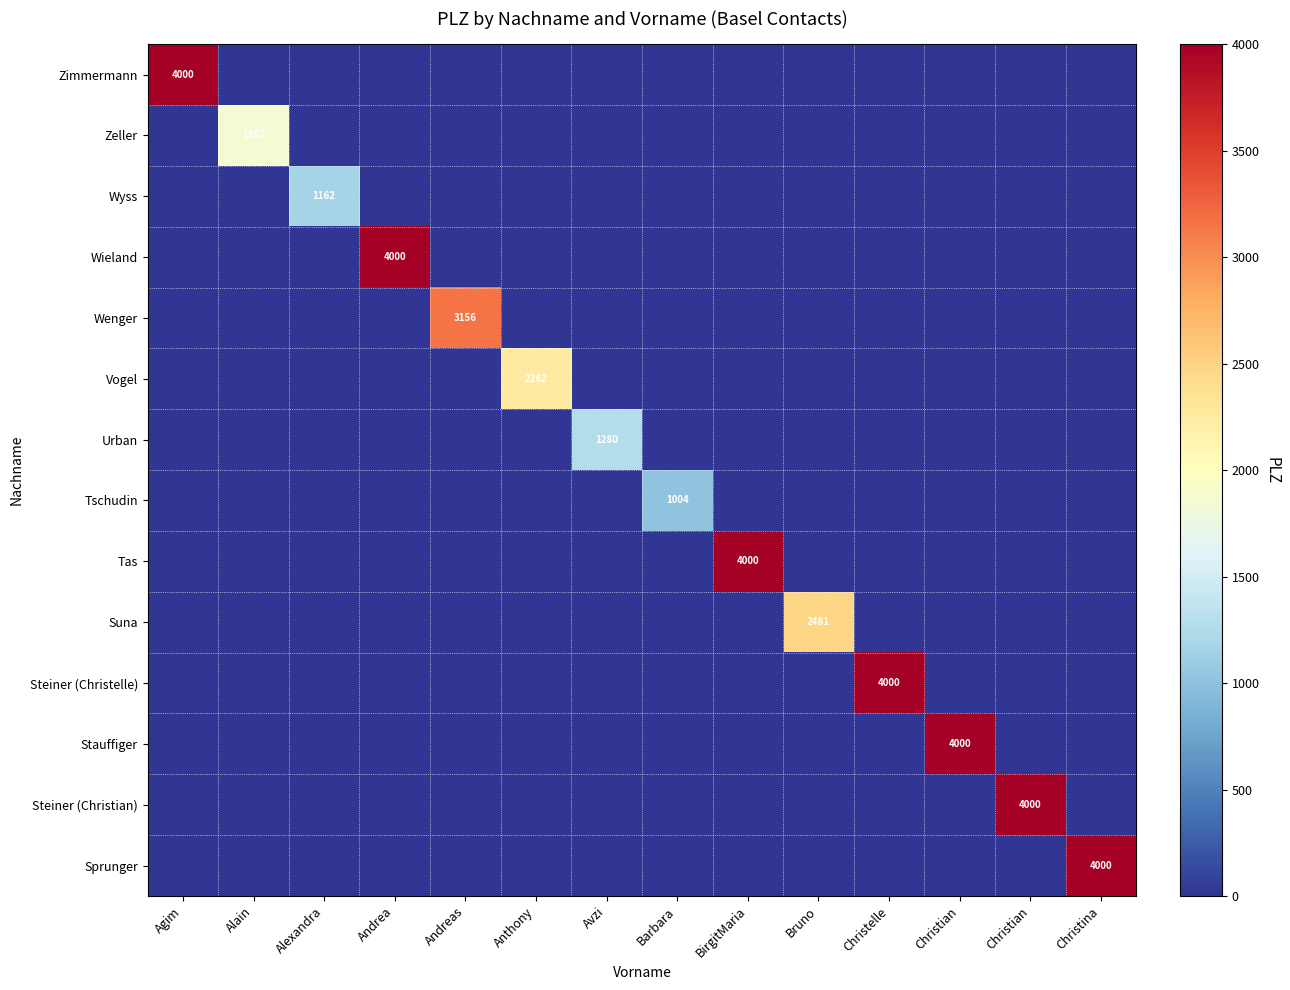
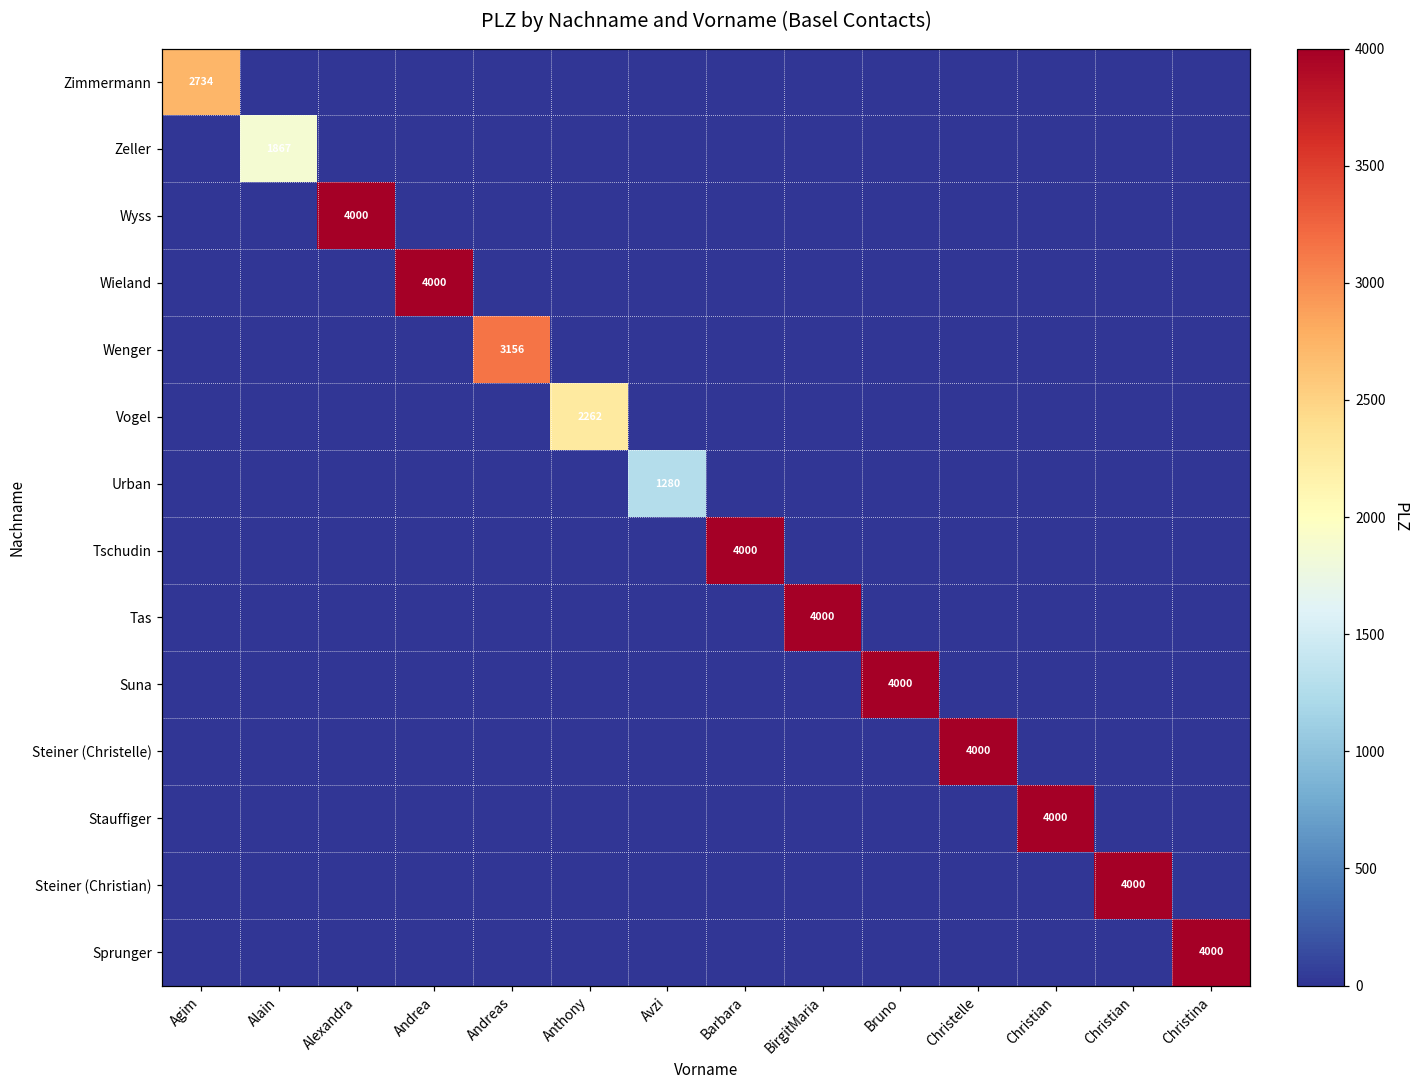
  {
    "Zimmermann": {
-     "Agim": 4000
+     "Agim": 2734
    },
    "Wyss": {
-     "Alexandra": 1162
+     "Alexandra": 4000
    },
    "Wieland": {
      "Andrea": 4000
    },
    "Wenger": {
      "Andreas": 3156
    },
    "Vogel": {
      "Anthony": 2262
    },
    "Urban": {
      "Avzi": 1280
    },
    "Tschudin": {
-     "Barbara": 1004
+     "Barbara": 4000
    },
    "Tas": {
      "BirgitMaria": 4000
    },
    "Suna": {
-     "Bruno": 2481
+     "Bruno": 4000
    },
    "Steiner (Christelle)": {
      "Christelle": 4000
    },
    "Sprunger": {
      "Christina": 4000
    }
  }
